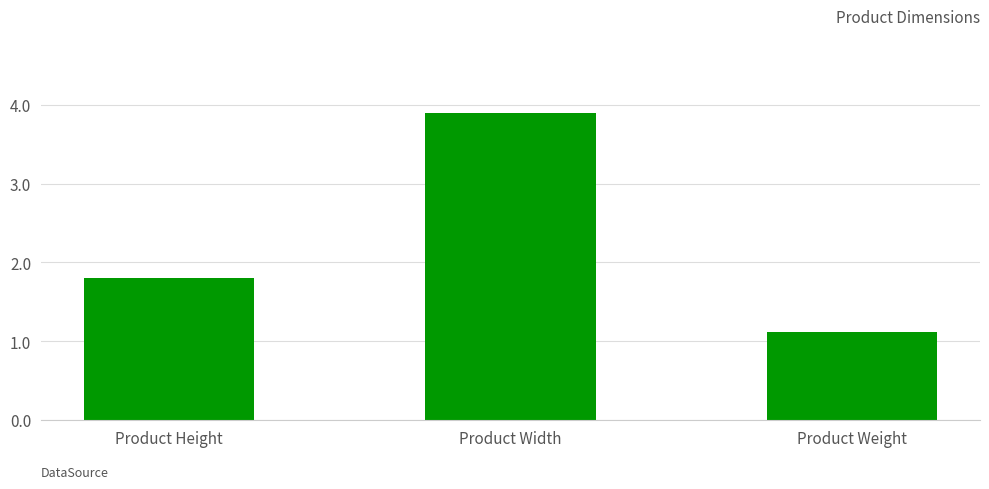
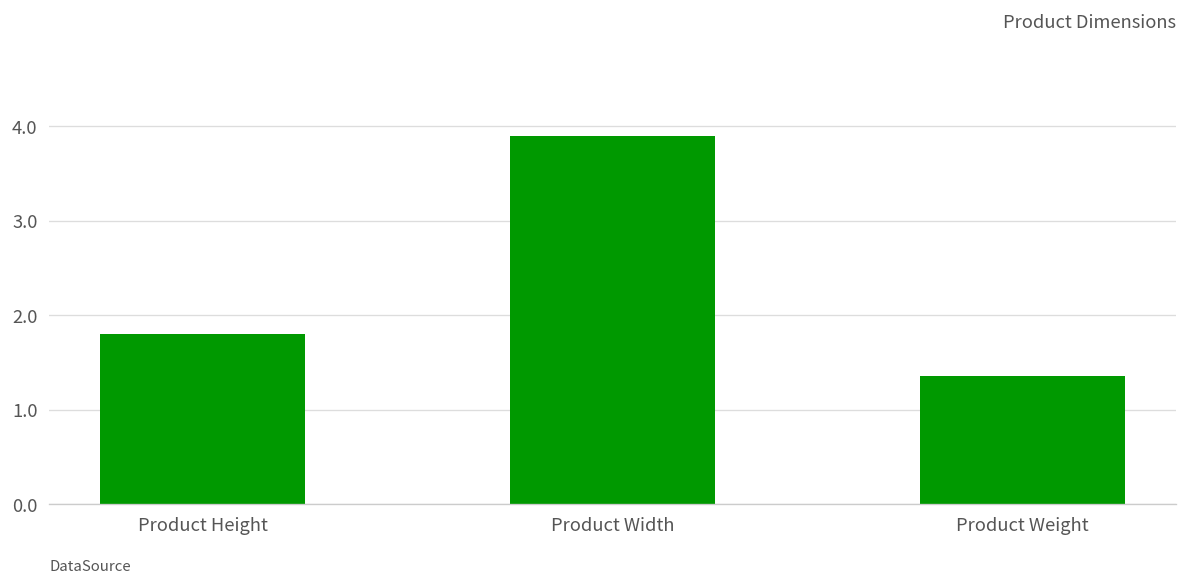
  {
    "Product Height": 1.8,
    "Product Width": 3.9,
-   "Product Weight": 1.1
+   "Product Weight": 1.4
  }
